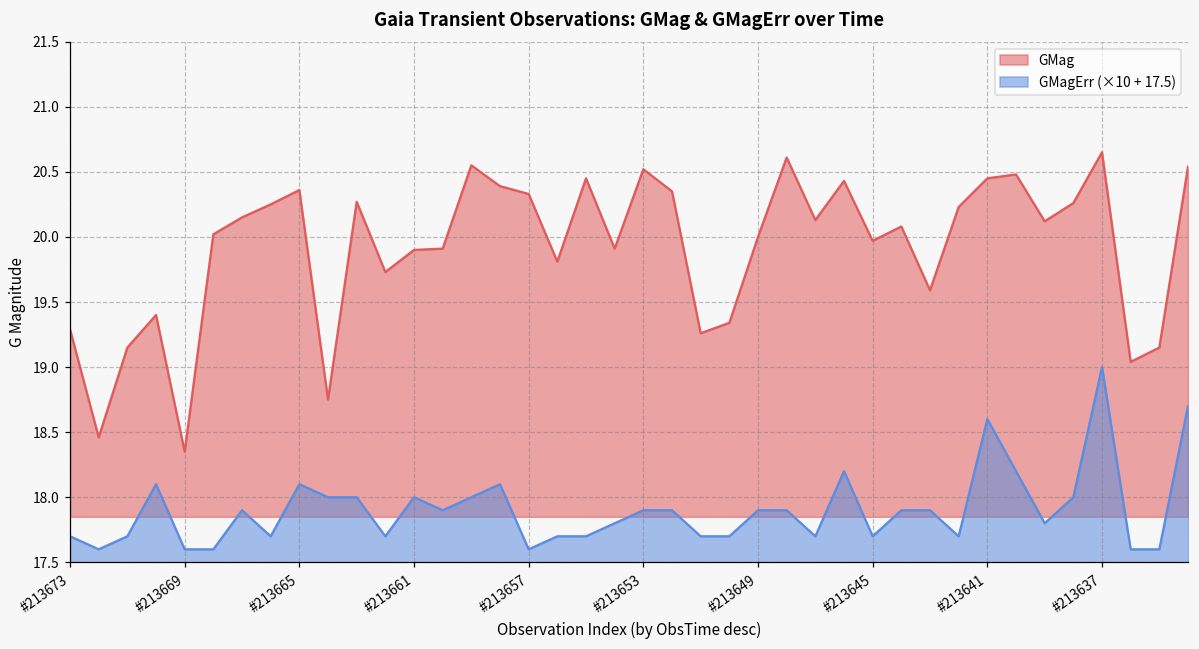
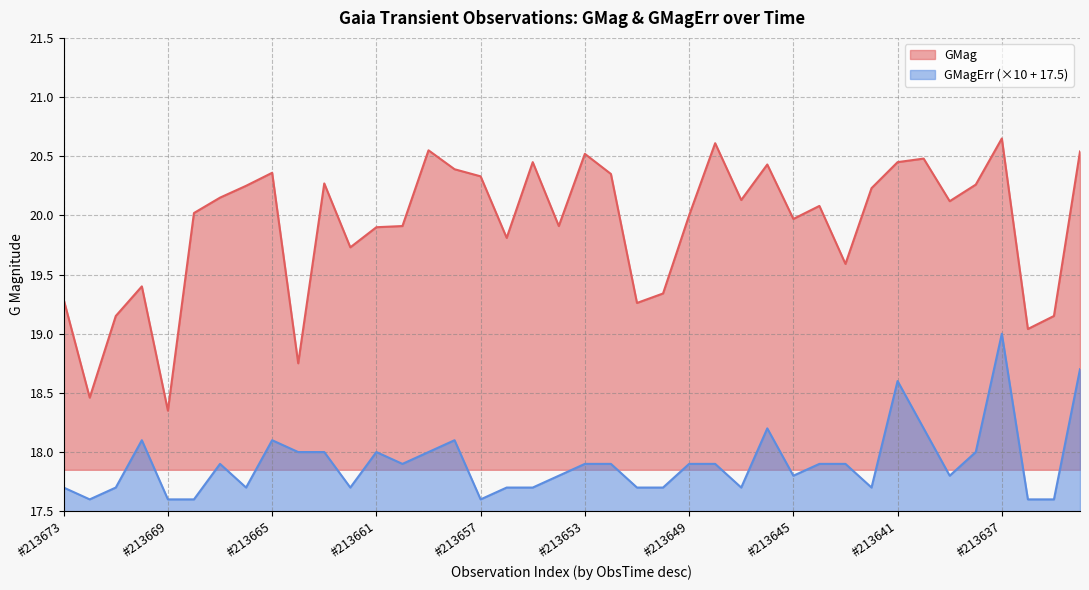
  {
    "GMag": {
      "#213673": 19.29,
      "#213669": 18.35,
      "#213665": 20.36,
      "#213661": 19.90,
      "#213657": 20.33,
      "#213653": 20.52,
      "#213649": 20.00,
      "#213645": 19.97,
      "#213641": 20.45,
      "#213637": 20.65
    },
    "GMagErr (×10 + 17.5)": {
      "#213673": 17.70,
      "#213669": 17.60,
      "#213665": 18.10,
      "#213661": 18.00,
      "#213657": 17.60,
      "#213653": 17.90,
      "#213649": 17.90,
-     "#213645": 17.70,
+     "#213645": 17.80,
      "#213641": 18.60,
      "#213637": 19.00
    }
  }
